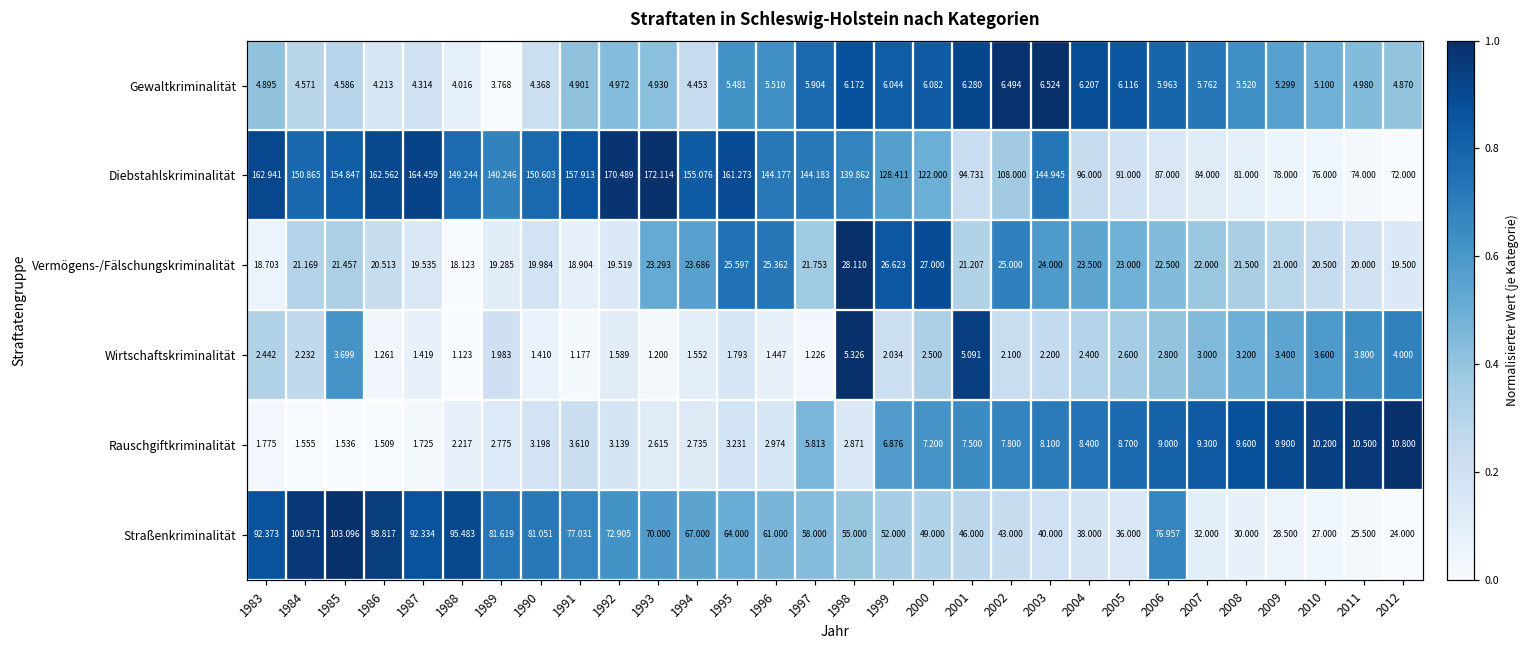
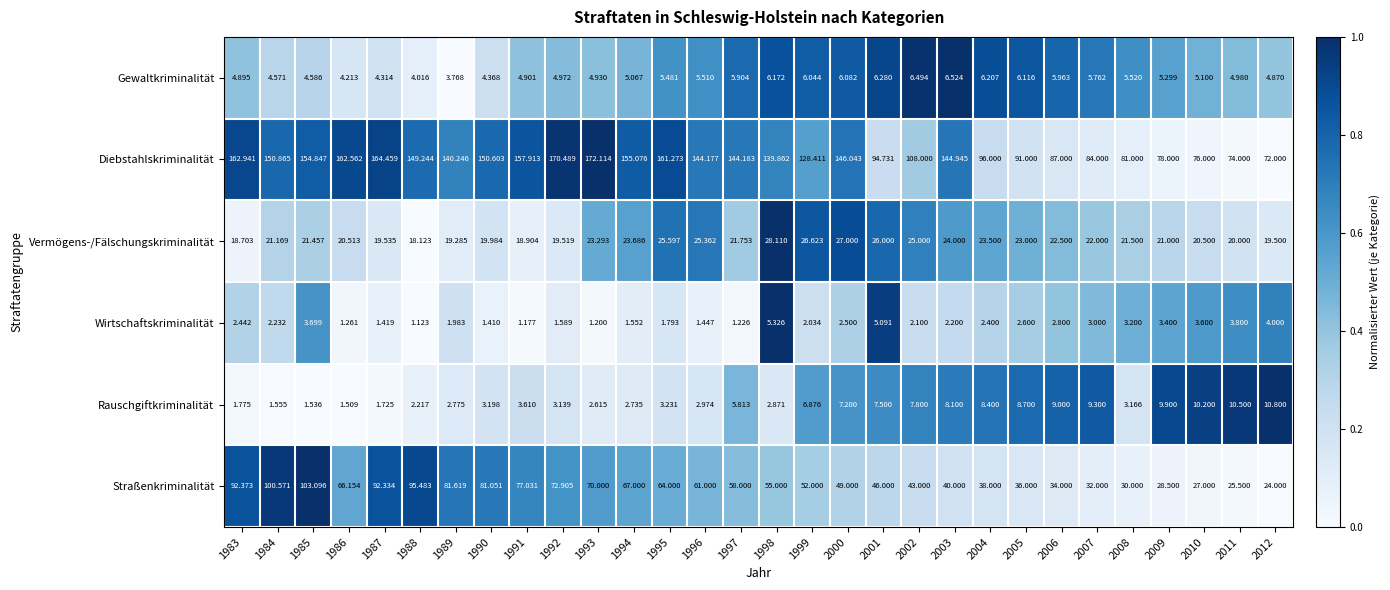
  {
    "Gewaltkriminalität": {
      "1983": 4.895,
      "1984": 4.571,
      "1985": 4.586,
      "1986": 4.213,
      "1987": 4.314,
      "1988": 4.016,
      "1989": 3.768,
      "1990": 4.368,
      "1991": 4.901,
      "1992": 4.972,
      "1993": 4.930,
-     "1994": 4.453,
+     "1994": 5.067,
      "1995": 5.481,
      "1996": 5.510,
      "1997": 5.904,
      "1998": 6.172,
      "1999": 6.044,
      "2000": 6.082,
      "2001": 6.280,
      "2002": 6.494,
      "2003": 6.524,
      "2004": 6.207,
      "2005": 6.116,
      "2006": 5.963,
      "2007": 5.762,
      "2008": 5.520,
      "2009": 5.299,
      "2010": 5.100,
      "2011": 4.980,
      "2012": 4.870
    },
    "Diebstahlskriminalität": {
      "1983": 162.941,
      "1984": 150.865,
      "1985": 154.847,
      "1986": 162.562,
      "1987": 164.459,
      "1988": 149.244,
      "1989": 140.246,
      "1990": 150.603,
      "1991": 157.913,
      "1992": 170.489,
      "1993": 172.114,
      "1994": 155.076,
      "1995": 161.273,
      "1996": 144.177,
      "1997": 144.183,
      "1998": 139.862,
      "1999": 128.411,
-     "2000": 122.000,
+     "2000": 146.043,
      "2001": 94.731,
      "2002": 108.000,
      "2003": 144.945,
      "2004": 96.000,
      "2005": 91.000,
      "2006": 87.000,
      "2007": 84.000,
      "2008": 81.000,
      "2009": 78.000,
      "2010": 76.000,
      "2011": 74.000,
      "2012": 72.000
    },
    "Vermögens-/Fälschungskriminalität": {
      "1983": 18.703,
      "1984": 21.169,
      "1985": 21.457,
      "1986": 20.513,
      "1987": 19.535,
      "1988": 18.123,
      "1989": 19.285,
      "1990": 19.984,
      "1991": 18.904,
      "1992": 19.519,
      "1993": 23.293,
      "1994": 23.686,
      "1995": 25.597,
      "1996": 25.362,
      "1997": 21.753,
      "1998": 28.110,
      "1999": 26.623,
      "2000": 27.000,
-     "2001": 21.207,
+     "2001": 26.000,
      "2002": 25.000,
      "2003": 24.000,
      "2004": 23.500,
      "2005": 23.000,
      "2006": 22.500,
      "2007": 22.000,
      "2008": 21.500,
      "2009": 21.000,
      "2010": 20.500,
      "2011": 20.000,
      "2012": 19.500
    },
    "Wirtschaftskriminalität": {
      "1983": 2.442,
      "1984": 2.232,
      "1985": 3.699,
      "1986": 1.261,
      "1987": 1.419,
      "1988": 1.123,
      "1989": 1.983,
      "1990": 1.410,
      "1991": 1.177,
      "1992": 1.589,
      "1993": 1.200,
      "1994": 1.552,
      "1995": 1.793,
      "1996": 1.447,
      "1997": 1.226,
      "1998": 5.326,
      "1999": 2.034,
      "2000": 2.500,
      "2001": 5.091,
      "2002": 2.100,
      "2003": 2.200,
      "2004": 2.400,
      "2005": 2.600,
      "2006": 2.800,
      "2007": 3.000,
      "2008": 3.200,
      "2009": 3.400,
      "2010": 3.600,
      "2011": 3.800,
      "2012": 4.000
    },
    "Rauschgiftkriminalität": {
      "1983": 1.775,
      "1984": 1.555,
      "1985": 1.536,
      "1986": 1.509,
      "1987": 1.725,
      "1988": 2.217,
      "1989": 2.775,
      "1990": 3.198,
      "1991": 3.610,
      "1992": 3.139,
      "1993": 2.615,
      "1994": 2.735,
      "1995": 3.231,
      "1996": 2.974,
      "1997": 5.813,
      "1998": 2.871,
      "1999": 6.876,
      "2000": 7.200,
      "2001": 7.500,
      "2002": 7.800,
      "2003": 8.100,
      "2004": 8.400,
      "2005": 8.700,
      "2006": 9.000,
      "2007": 9.300,
-     "2008": 9.600,
+     "2008": 3.166,
      "2009": 9.900,
      "2010": 10.200,
      "2011": 10.500,
      "2012": 10.800
    },
    "Straßenkriminalität": {
      "1983": 92.373,
      "1984": 100.571,
      "1985": 103.096,
-     "1986": 98.817,
+     "1986": 66.154,
      "1987": 92.334,
      "1988": 95.483,
      "1989": 81.619,
      "1990": 81.051,
      "1991": 77.031,
      "1992": 72.905,
      "1993": 70.000,
      "1994": 67.000,
      "1995": 64.000,
      "1996": 61.000,
      "1997": 58.000,
      "1998": 55.000,
      "1999": 52.000,
      "2000": 49.000,
      "2001": 46.000,
      "2002": 43.000,
      "2003": 40.000,
      "2004": 38.000,
      "2005": 36.000,
-     "2006": 76.957,
+     "2006": 34.000,
      "2007": 32.000,
      "2008": 30.000,
      "2009": 28.500,
      "2010": 27.000,
      "2011": 25.500,
      "2012": 24.000
    }
  }
